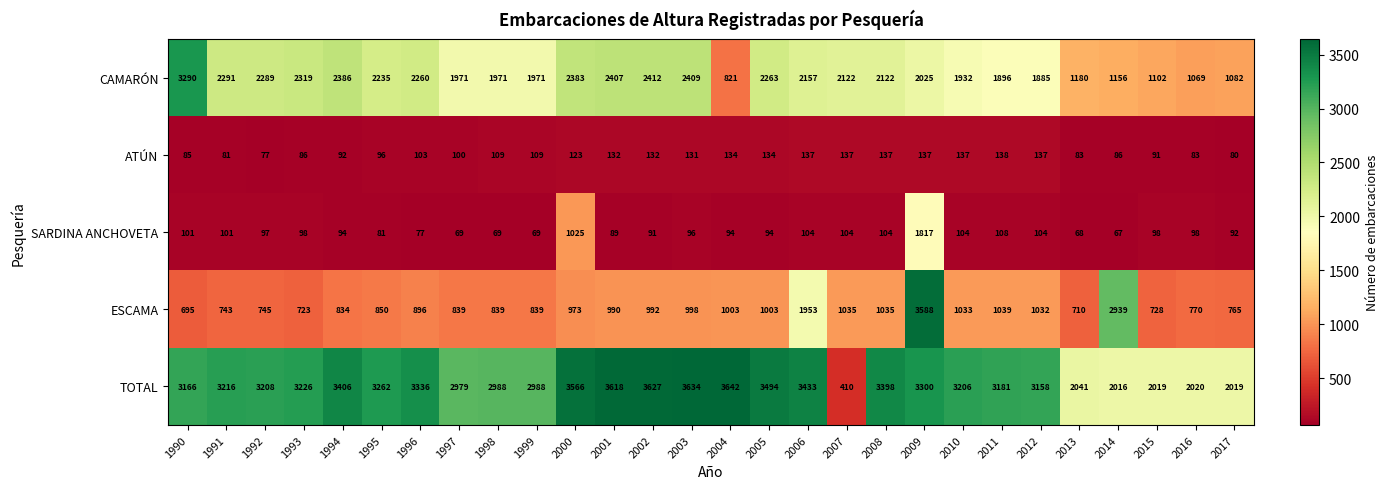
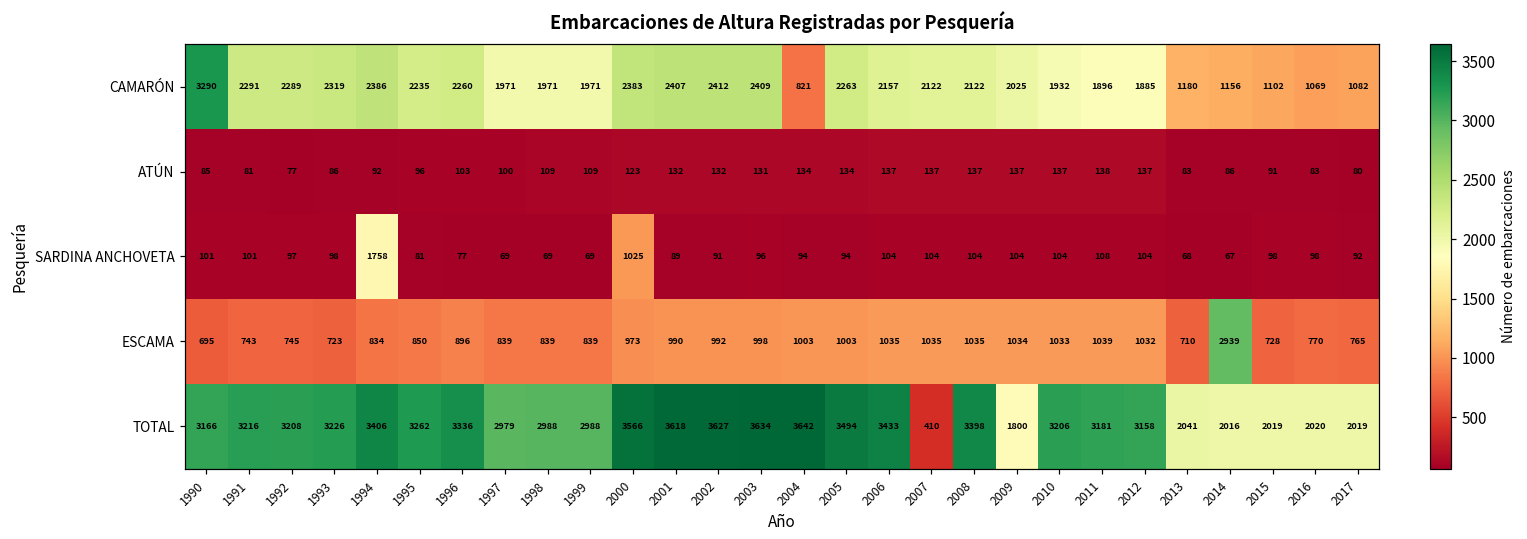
  {
    "CAMARÓN": {
      "1990": 3290,
      "1991": 2291,
      "1992": 2289,
      "1993": 2319,
      "1994": 2386,
      "1995": 2235,
      "1996": 2260,
      "1997": 1971,
      "1998": 1971,
      "1999": 1971,
      "2000": 2383,
      "2001": 2407,
      "2002": 2412,
      "2003": 2409,
      "2004": 821,
      "2005": 2263,
      "2006": 2157,
      "2007": 2122,
      "2008": 2122,
      "2009": 2025,
      "2010": 1932,
      "2011": 1896,
      "2012": 1885,
      "2013": 1180,
      "2014": 1156,
      "2015": 1102,
      "2016": 1069,
      "2017": 1082
    },
    "ATÚN": {
      "1990": 85,
      "1991": 81,
      "1992": 77,
      "1993": 86,
      "1994": 92,
      "1995": 96,
      "1996": 103,
      "1997": 100,
      "1998": 109,
      "1999": 109,
      "2000": 123,
      "2001": 132,
      "2002": 132,
      "2003": 131,
      "2004": 134,
      "2005": 134,
      "2006": 137,
      "2007": 137,
      "2008": 137,
      "2009": 137,
      "2010": 137,
      "2011": 138,
      "2012": 137,
      "2013": 83,
      "2014": 86,
      "2015": 91,
      "2016": 83,
      "2017": 80
    },
    "SARDINA ANCHOVETA": {
      "1990": 101,
      "1991": 101,
      "1992": 97,
      "1993": 98,
-     "1994": 94,
+     "1994": 1758,
      "1995": 81,
      "1996": 77,
      "1997": 69,
      "1998": 69,
      "1999": 69,
      "2000": 1025,
      "2001": 89,
      "2002": 91,
      "2003": 96,
      "2004": 94,
      "2005": 94,
      "2006": 104,
      "2007": 104,
      "2008": 104,
-     "2009": 1817,
+     "2009": 104,
      "2010": 104,
      "2011": 108,
      "2012": 104,
      "2013": 68,
      "2014": 67,
      "2015": 98,
      "2016": 98,
      "2017": 92
    },
    "ESCAMA": {
      "1990": 695,
      "1991": 743,
      "1992": 745,
      "1993": 723,
      "1994": 834,
      "1995": 850,
      "1996": 896,
      "1997": 839,
      "1998": 839,
      "1999": 839,
      "2000": 973,
      "2001": 990,
      "2002": 992,
      "2003": 998,
      "2004": 1003,
      "2005": 1003,
-     "2006": 1953,
+     "2006": 1035,
      "2007": 1035,
      "2008": 1035,
-     "2009": 3588,
+     "2009": 1034,
      "2010": 1033,
      "2011": 1039,
      "2012": 1032,
      "2013": 710,
      "2014": 2939,
      "2015": 728,
      "2016": 770,
      "2017": 765
    },
    "TOTAL": {
      "1990": 3166,
      "1991": 3216,
      "1992": 3208,
      "1993": 3226,
      "1994": 3406,
      "1995": 3262,
      "1996": 3336,
      "1997": 2979,
      "1998": 2988,
      "1999": 2988,
      "2000": 3566,
      "2001": 3618,
      "2002": 3627,
      "2003": 3634,
      "2004": 3642,
      "2005": 3494,
      "2006": 3433,
      "2007": 410,
      "2008": 3398,
-     "2009": 3300,
+     "2009": 1800,
      "2010": 3206,
      "2011": 3181,
      "2012": 3158,
      "2013": 2041,
      "2014": 2016,
      "2015": 2019,
      "2016": 2020,
      "2017": 2019
    }
  }
